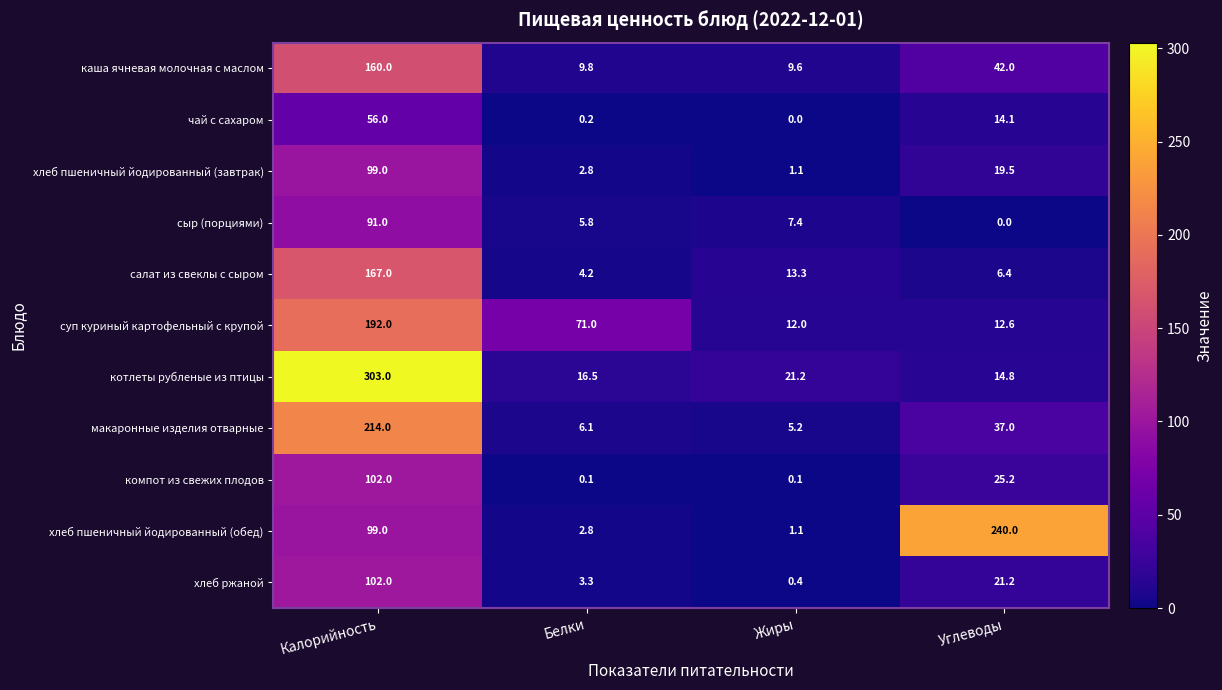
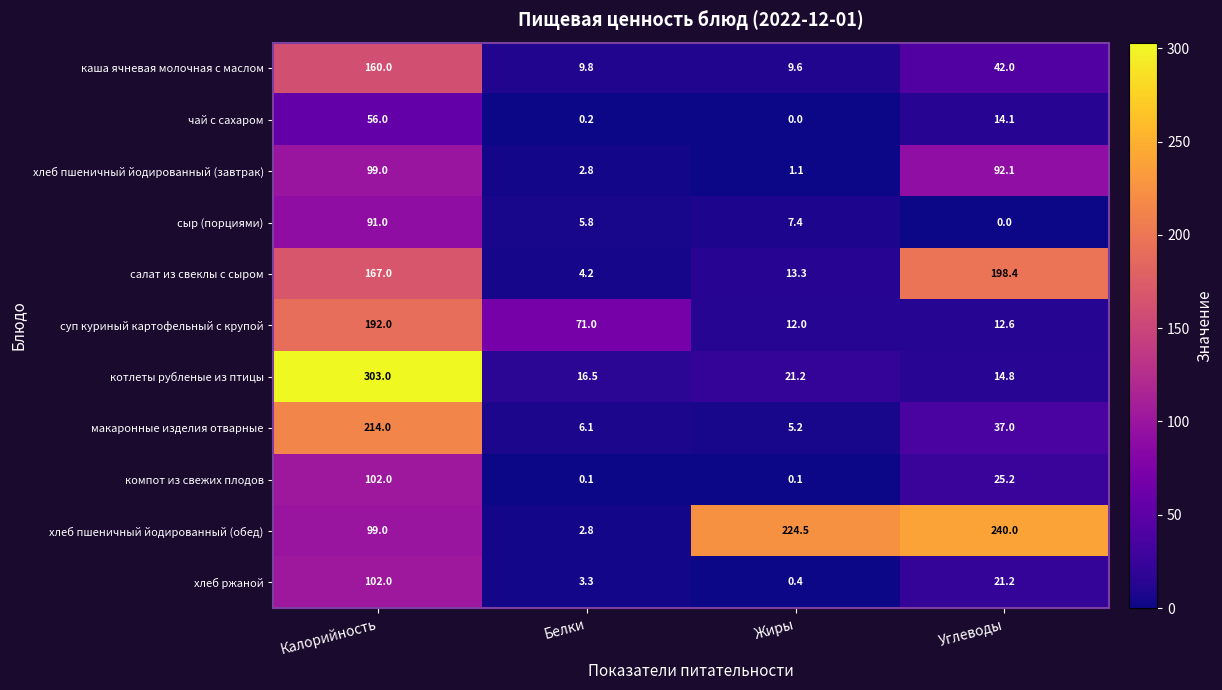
  {
    "каша ячневая молочная с маслом": {
      "Калорийность": 160.0,
      "Белки": 9.8,
      "Жиры": 9.6,
      "Углеводы": 42.0
    },
    "чай с сахаром": {
      "Калорийность": 56.0,
      "Белки": 0.2,
      "Жиры": 0.0,
      "Углеводы": 14.1
    },
    "хлеб пшеничный йодированный (завтрак)": {
      "Калорийность": 99.0,
      "Белки": 2.8,
      "Жиры": 1.1,
-     "Углеводы": 19.5
+     "Углеводы": 92.1
    },
    "сыр (порциями)": {
      "Калорийность": 91.0,
      "Белки": 5.8,
      "Жиры": 7.4,
      "Углеводы": 0.0
    },
    "салат из свеклы с сыром": {
      "Калорийность": 167.0,
      "Белки": 4.2,
      "Жиры": 13.3,
-     "Углеводы": 6.4
+     "Углеводы": 198.4
    },
    "суп куриный картофельный с крупой": {
      "Калорийность": 192.0,
      "Белки": 71.0,
      "Жиры": 12.0,
      "Углеводы": 12.6
    },
    "котлеты рубленые из птицы": {
      "Калорийность": 303.0,
      "Белки": 16.5,
      "Жиры": 21.2,
      "Углеводы": 14.8
    },
    "макаронные изделия отварные": {
      "Калорийность": 214.0,
      "Белки": 6.1,
      "Жиры": 5.2,
      "Углеводы": 37.0
    },
    "компот из свежих плодов": {
      "Калорийность": 102.0,
      "Белки": 0.1,
      "Жиры": 0.1,
      "Углеводы": 25.2
    },
    "хлеб пшеничный йодированный (обед)": {
      "Калорийность": 99.0,
      "Белки": 2.8,
-     "Жиры": 1.1,
+     "Жиры": 224.5,
      "Углеводы": 240.0
    },
    "хлеб ржаной": {
      "Калорийность": 102.0,
      "Белки": 3.3,
      "Жиры": 0.4,
      "Углеводы": 21.2
    }
  }
